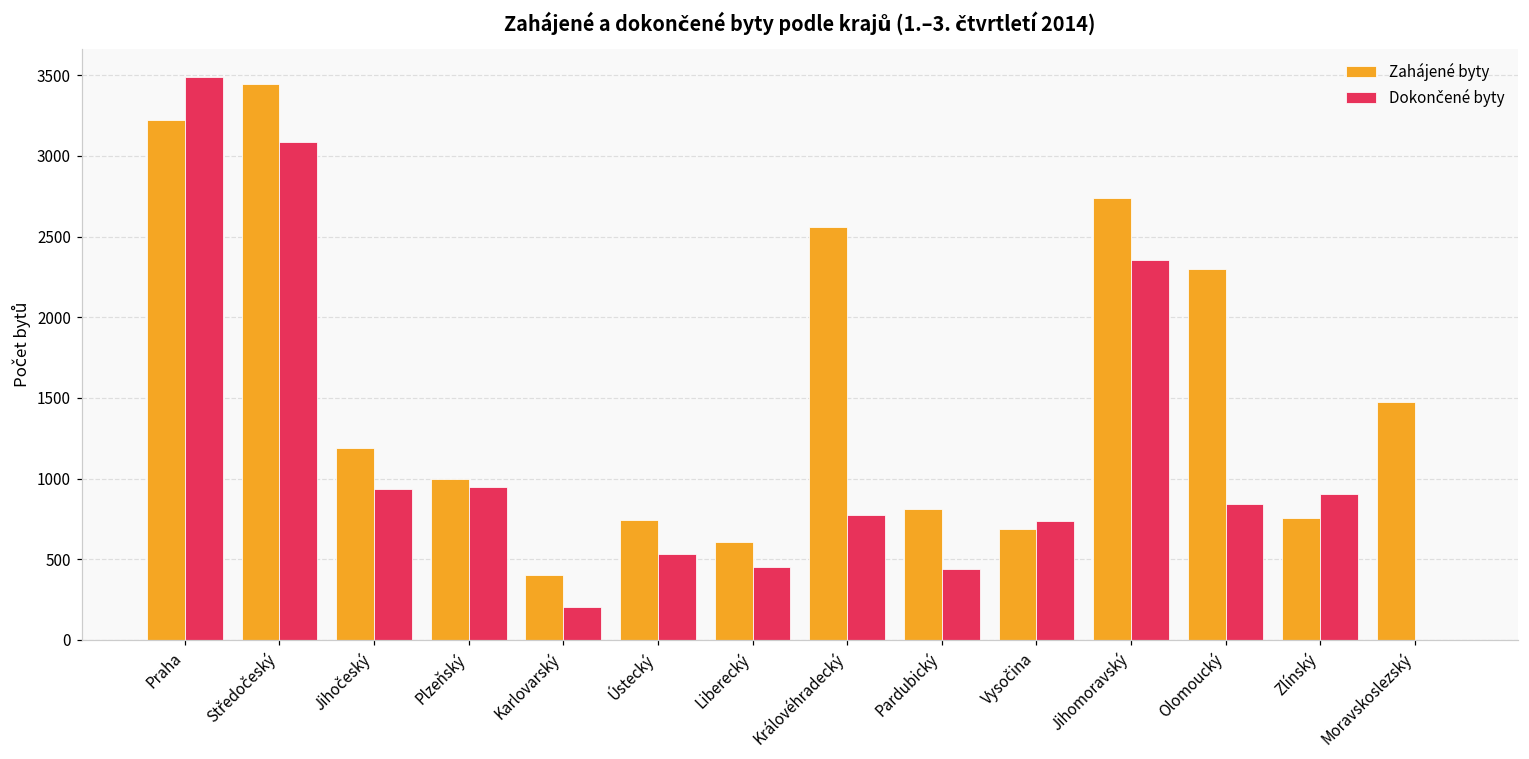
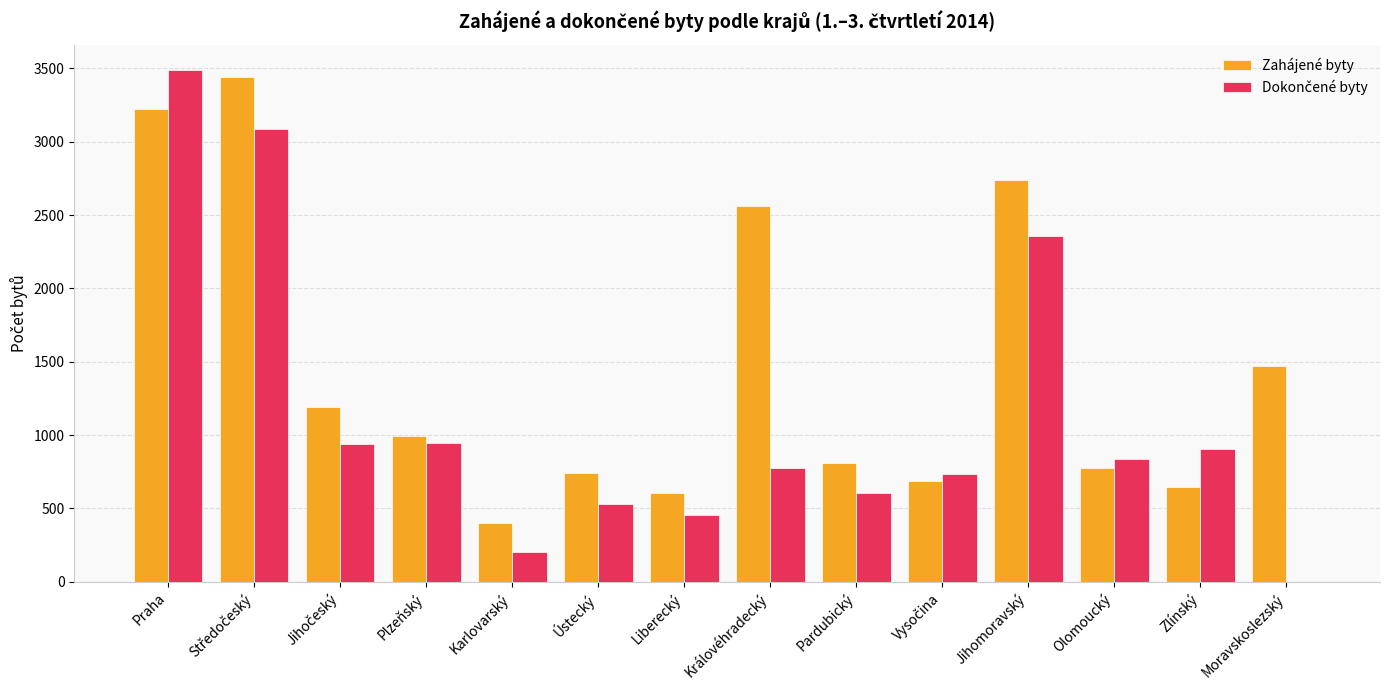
  {
    "Zahájené byty": {
      "Praha": 3220,
      "Středočeský": 3440,
      "Jihočeský": 1190,
      "Plzeňský": 1000,
      "Karlovarský": 400,
      "Ústecký": 740,
      "Liberecký": 610,
      "Královéhradecký": 2560,
      "Pardubický": 810,
      "Vysočina": 690,
      "Jihomoravský": 2740,
-     "Olomoucký": 2300,
-     "Zlínský": 760,
+     "Olomoucký": 780,
+     "Zlínský": 640,
      "Moravskoslezský": 1470
    },
    "Dokončené byty": {
      "Praha": 3490,
      "Středočeský": 3090,
      "Jihočeský": 940,
      "Plzeňský": 950,
      "Karlovarský": 200,
      "Ústecký": 530,
      "Liberecký": 450,
      "Královéhradecký": 780,
-     "Pardubický": 440,
+     "Pardubický": 600,
      "Vysočina": 740,
      "Jihomoravský": 2360,
      "Olomoucký": 840,
      "Zlínský": 900,
      "Moravskoslezský": 0
    }
  }
